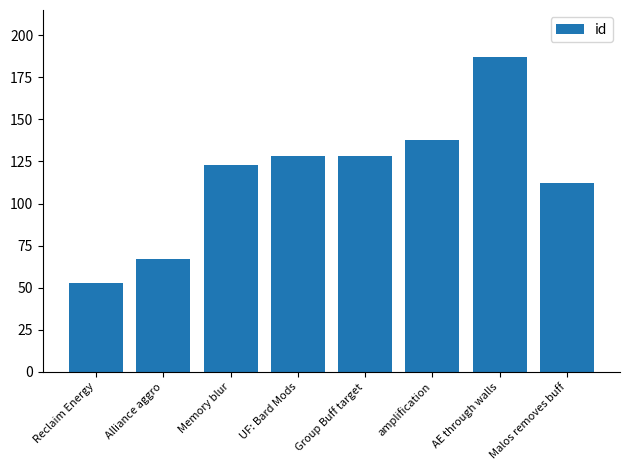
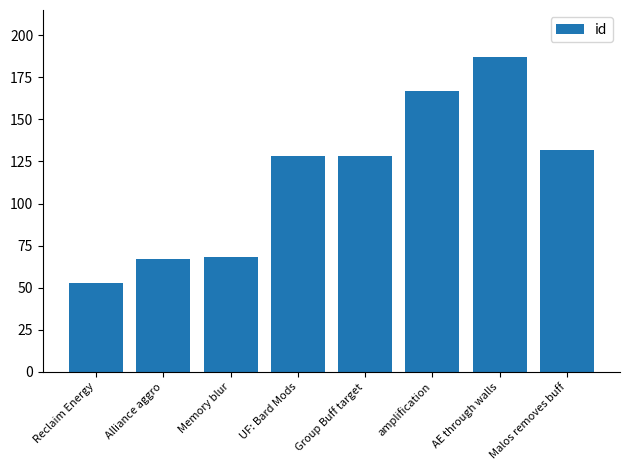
  {
    "Reclaim Energy": 53,
    "Alliance aggro": 67,
-   "Memory blur": 123,
+   "Memory blur": 68,
    "UF: Bard Mods": 128,
    "Group Buff target": 128,
-   "amplification": 138,
+   "amplification": 167,
    "AE through walls": 187,
-   "Malos removes buff": 112
+   "Malos removes buff": 132
  }
